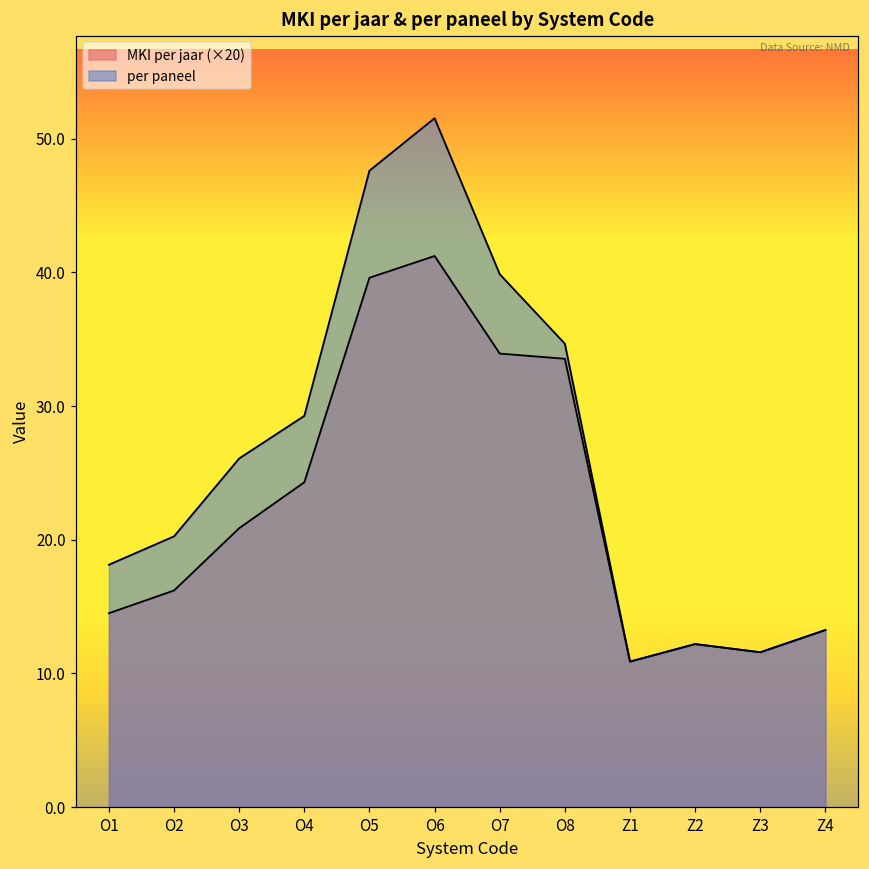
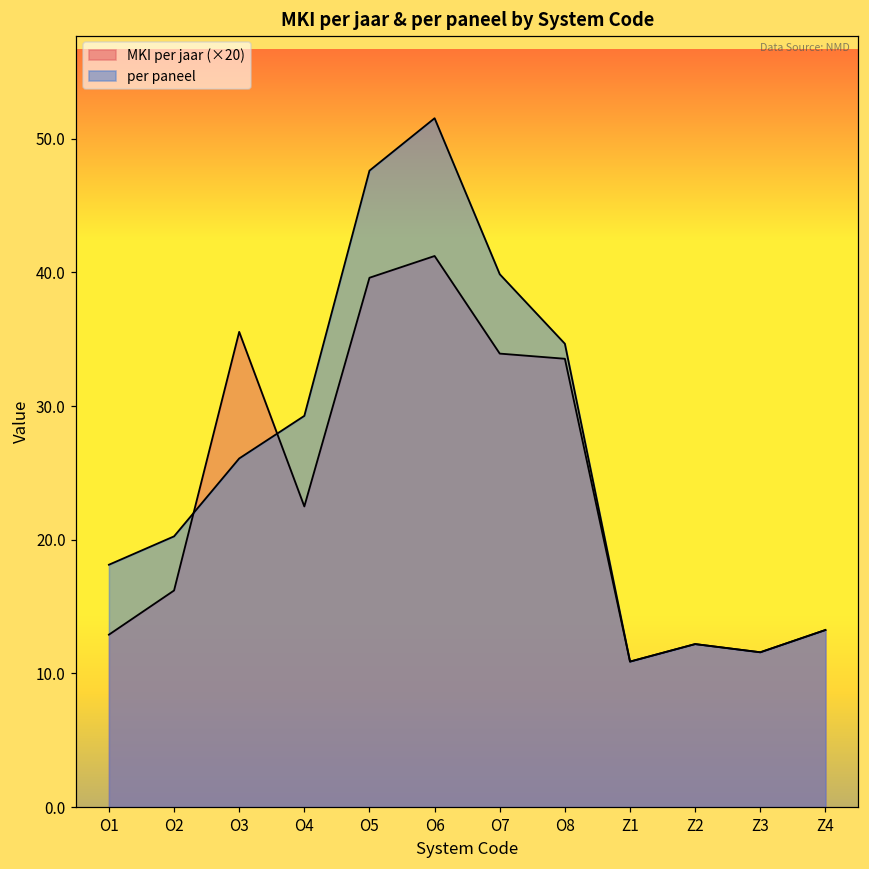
  {
    "MKI per jaar (×20)": {
-     "O1": 14.5,
+     "O1": 12.9,
      "O2": 16.2,
-     "O3": 20.9,
-     "O4": 24.3,
+     "O3": 35.6,
+     "O4": 22.5,
      "O5": 39.6,
      "O6": 41.2,
      "O7": 33.9,
      "O8": 33.5
    },
    "per paneel": {
      "O1": 18.1,
      "O2": 20.3,
      "O3": 26.1,
      "O4": 29.3,
      "O5": 47.6,
      "O6": 51.5,
      "O7": 39.9,
      "O8": 34.7
    }
  }
